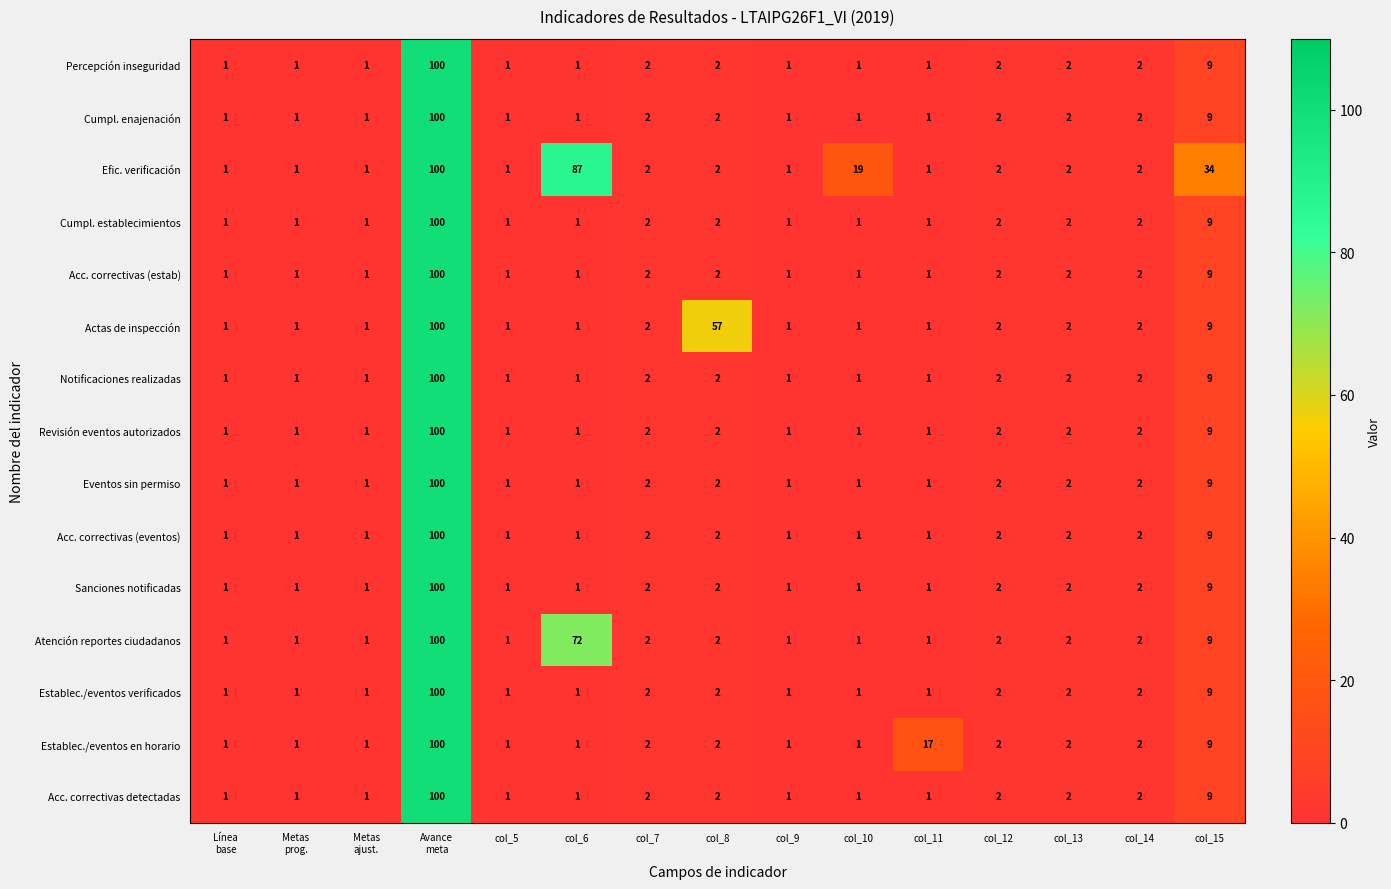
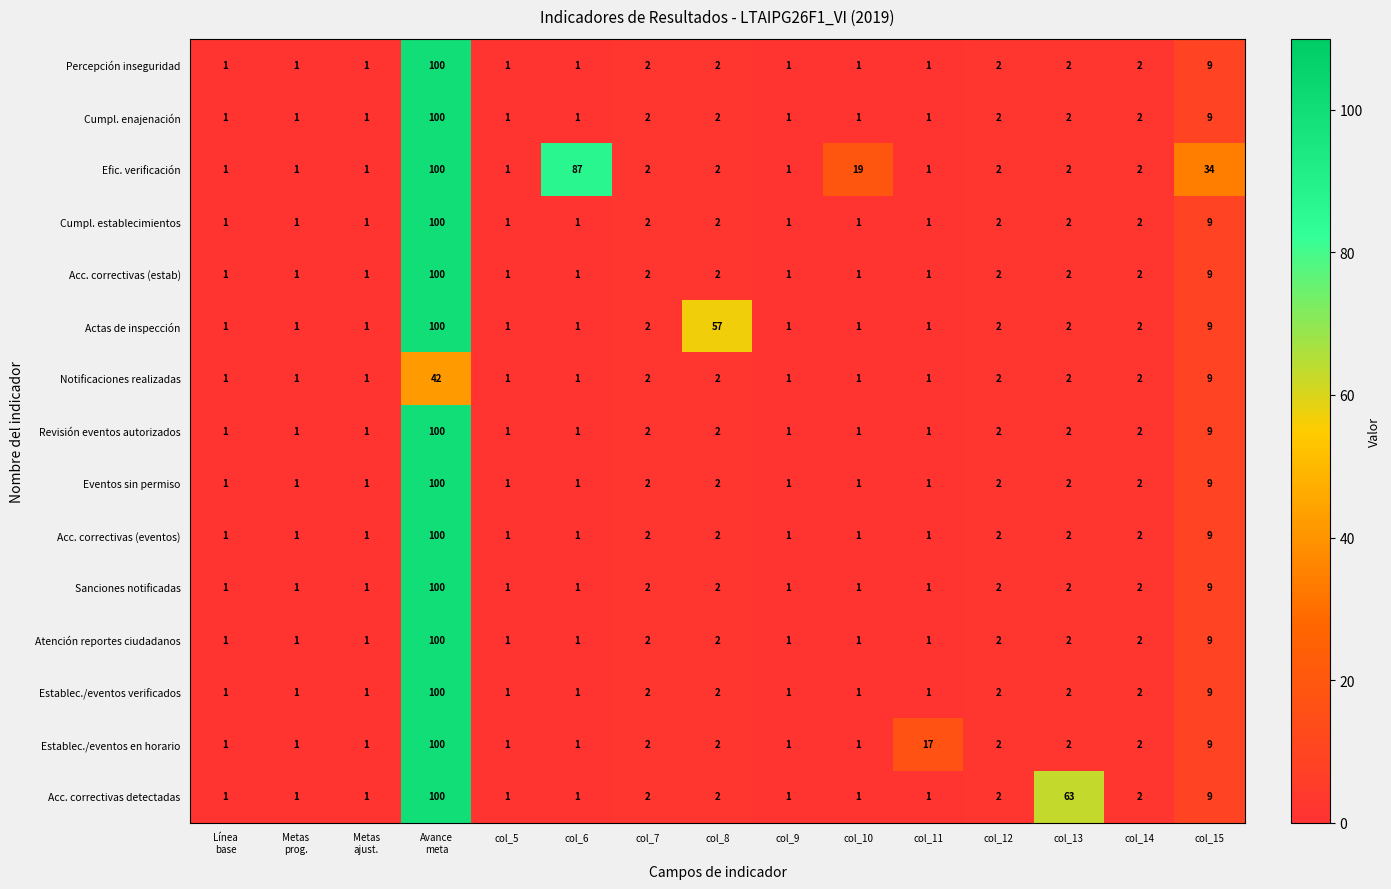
  {
    "Notificaciones realizadas": {
      "Línea base": 1,
      "Metas prog.": 1,
      "Metas ajust.": 1,
-     "Avance meta": 100,
+     "Avance meta": 42,
      "col_5": 1,
      "col_6": 1,
      "col_7": 2,
      "col_8": 2,
      "col_9": 1,
      "col_10": 1,
      "col_11": 1,
      "col_12": 2,
      "col_13": 2,
      "col_14": 2,
      "col_15": 9
    },
    "Atención reportes ciudadanos": {
      "Línea base": 1,
      "Metas prog.": 1,
      "Metas ajust.": 1,
      "Avance meta": 100,
      "col_5": 1,
-     "col_6": 72,
+     "col_6": 1,
      "col_7": 2,
      "col_8": 2,
      "col_9": 1,
      "col_10": 1,
      "col_11": 1,
      "col_12": 2,
      "col_13": 2,
      "col_14": 2,
      "col_15": 9
    },
    "Acc. correctivas detectadas": {
      "Línea base": 1,
      "Metas prog.": 1,
      "Metas ajust.": 1,
      "Avance meta": 100,
      "col_5": 1,
      "col_6": 1,
      "col_7": 2,
      "col_8": 2,
      "col_9": 1,
      "col_10": 1,
      "col_11": 1,
      "col_12": 2,
-     "col_13": 2,
+     "col_13": 63,
      "col_14": 2,
      "col_15": 9
    }
  }
